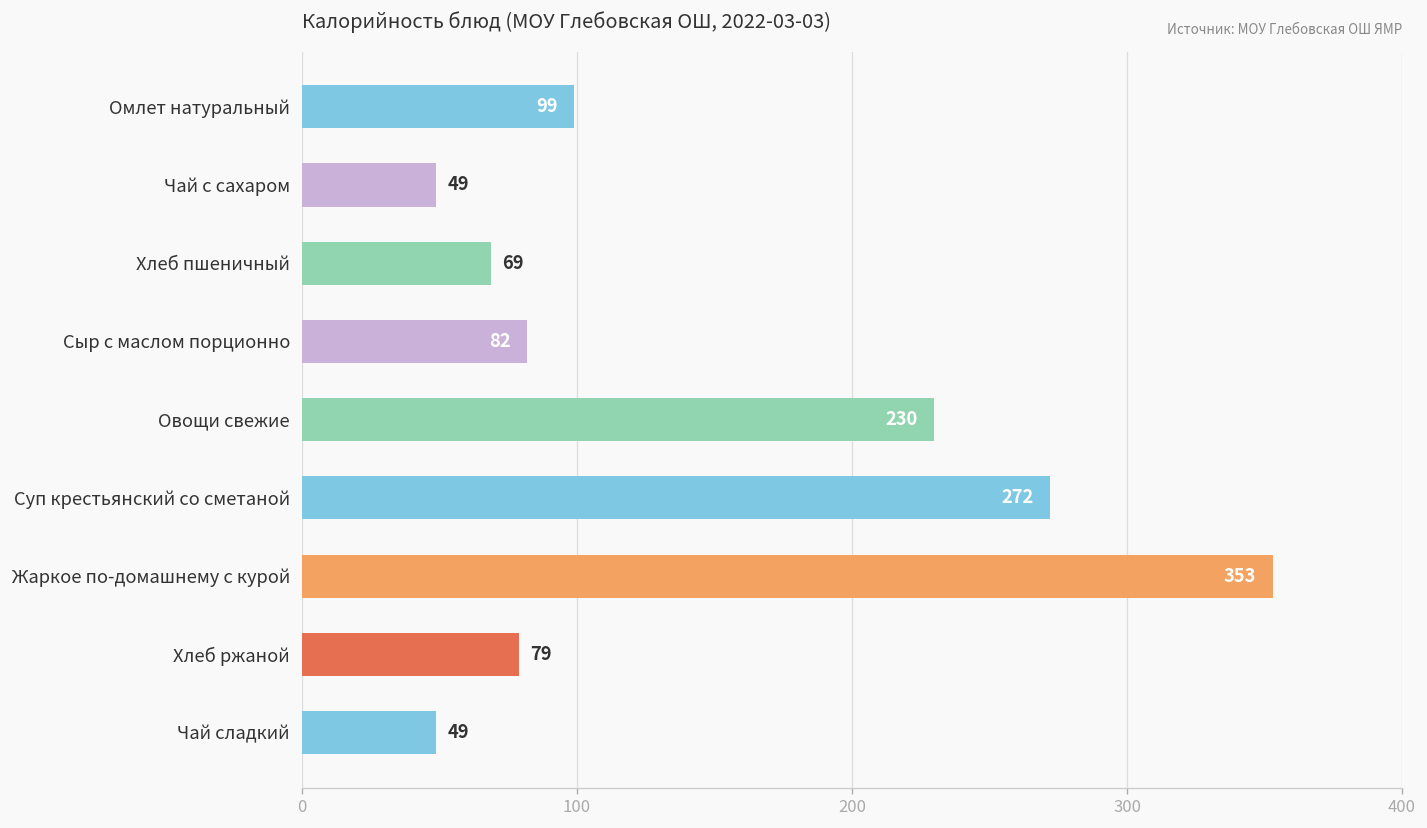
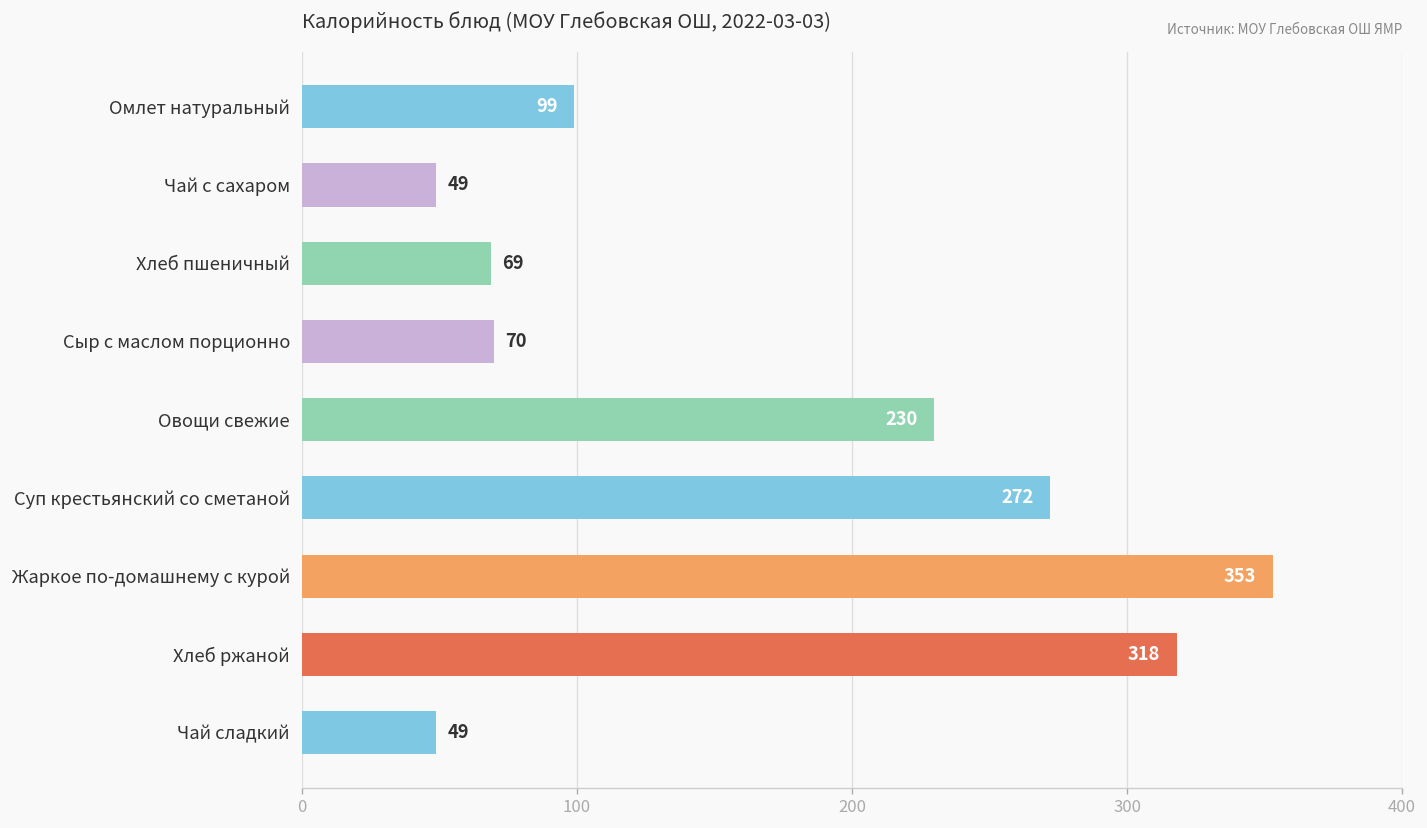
  {
    "Омлет натуральный": 99,
    "Чай с сахаром": 49,
    "Хлеб пшеничный": 69,
-   "Сыр с маслом порционно": 82,
+   "Сыр с маслом порционно": 70,
    "Овощи свежие": 230,
    "Суп крестьянский со сметаной": 272,
    "Жаркое по-домашнему с курой": 353,
-   "Хлеб ржаной": 79,
+   "Хлеб ржаной": 318,
    "Чай сладкий": 49
  }
